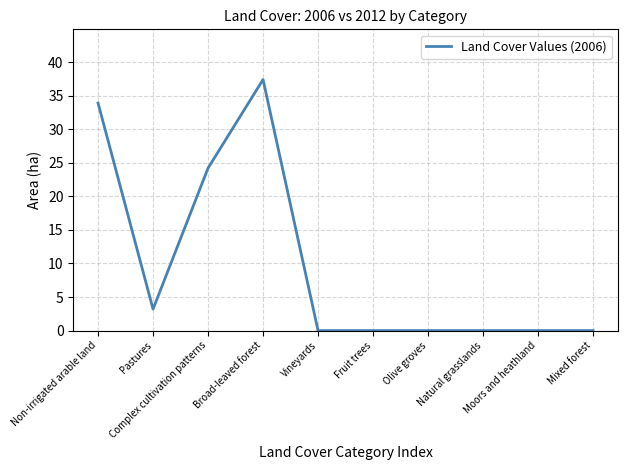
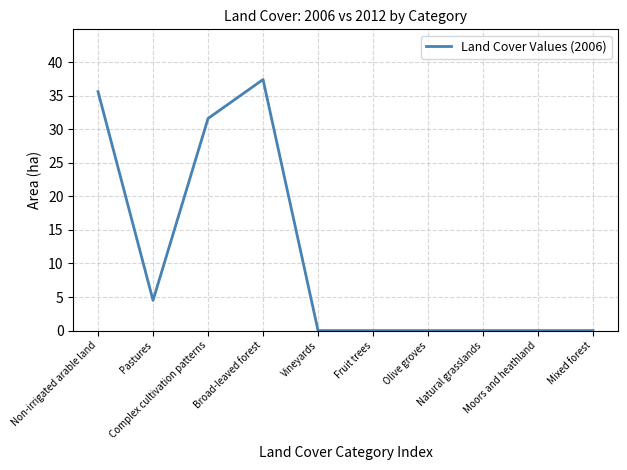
  {
-   "Non-irrigated arable land": 34,
-   "Pastures": 3,
-   "Complex cultivation patterns": 24,
+   "Non-irrigated arable land": 36,
+   "Pastures": 5,
+   "Complex cultivation patterns": 32,
    "Broad-leaved forest": 37,
    "Vineyards": 0,
    "Fruit trees": 0,
    "Olive groves": 0,
    "Natural grasslands": 0,
    "Moors and heathland": 0,
    "Mixed forest": 0
  }
